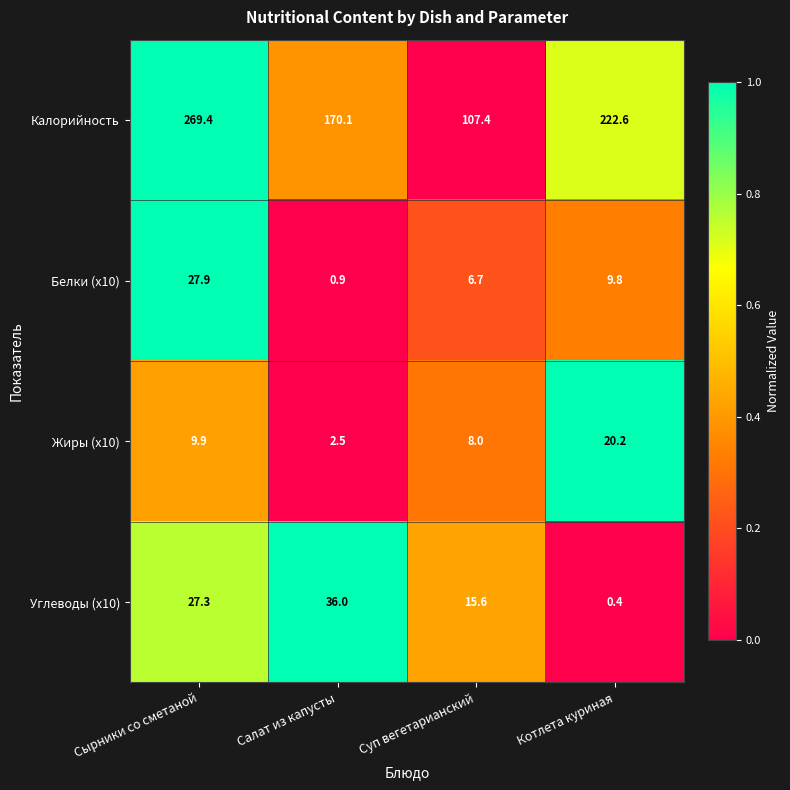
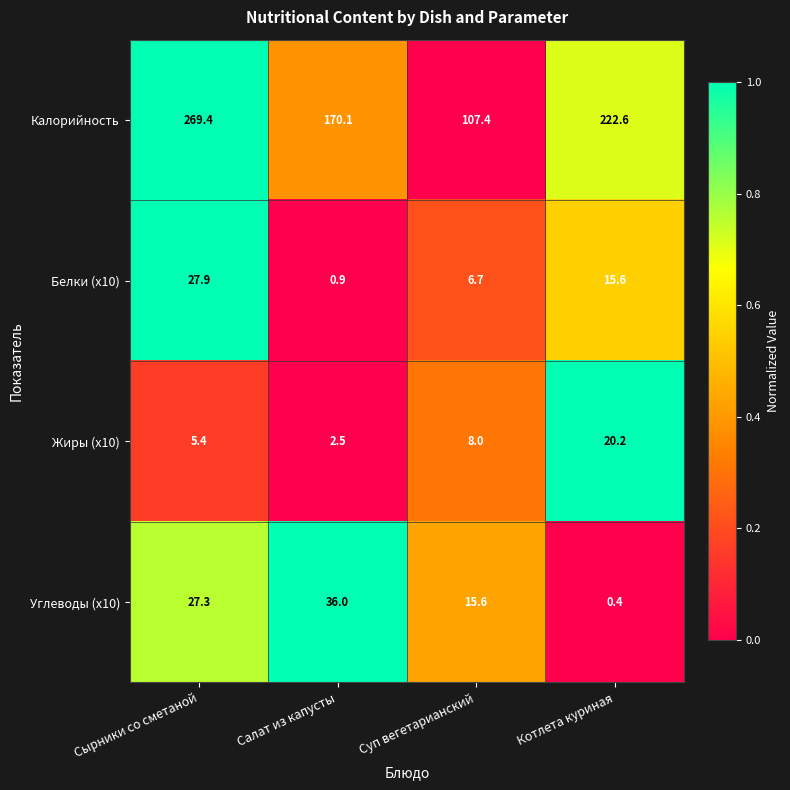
  {
    "Калорийность": {
      "Сырники со сметаной": 269.4,
      "Салат из капусты": 170.1,
      "Суп вегетарианский": 107.4,
      "Котлета куриная": 222.6
    },
    "Белки (x10)": {
      "Сырники со сметаной": 27.9,
      "Салат из капусты": 0.9,
      "Суп вегетарианский": 6.7,
-     "Котлета куриная": 9.8
+     "Котлета куриная": 15.6
    },
    "Жиры (x10)": {
-     "Сырники со сметаной": 9.9,
+     "Сырники со сметаной": 5.4,
      "Салат из капусты": 2.5,
      "Суп вегетарианский": 8.0,
      "Котлета куриная": 20.2
    },
    "Углеводы (x10)": {
      "Сырники со сметаной": 27.3,
      "Салат из капусты": 36.0,
      "Суп вегетарианский": 15.6,
      "Котлета куриная": 0.4
    }
  }
